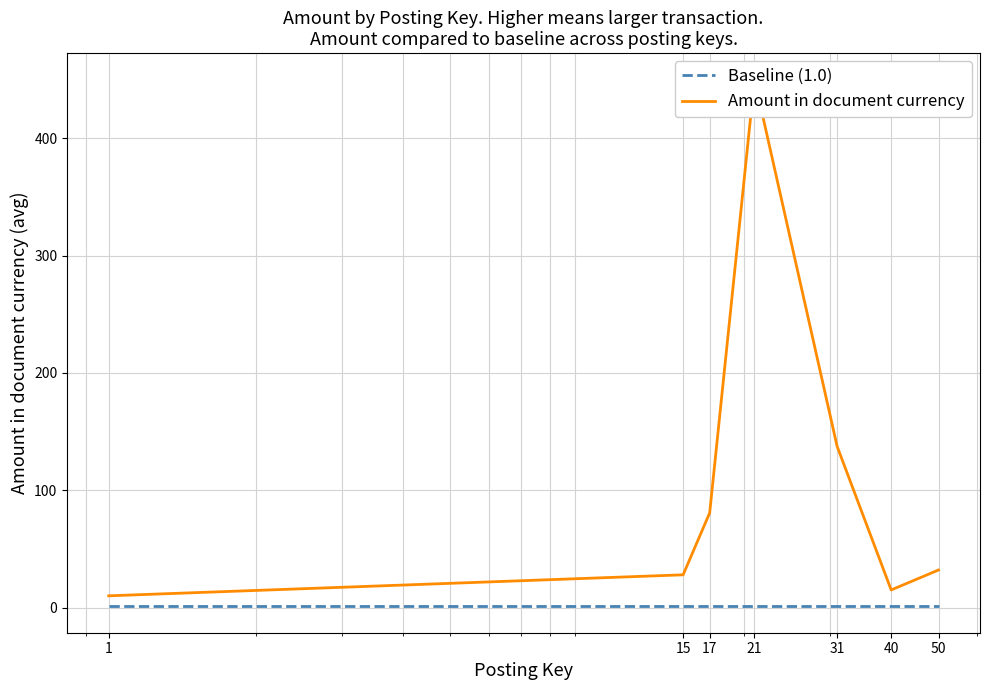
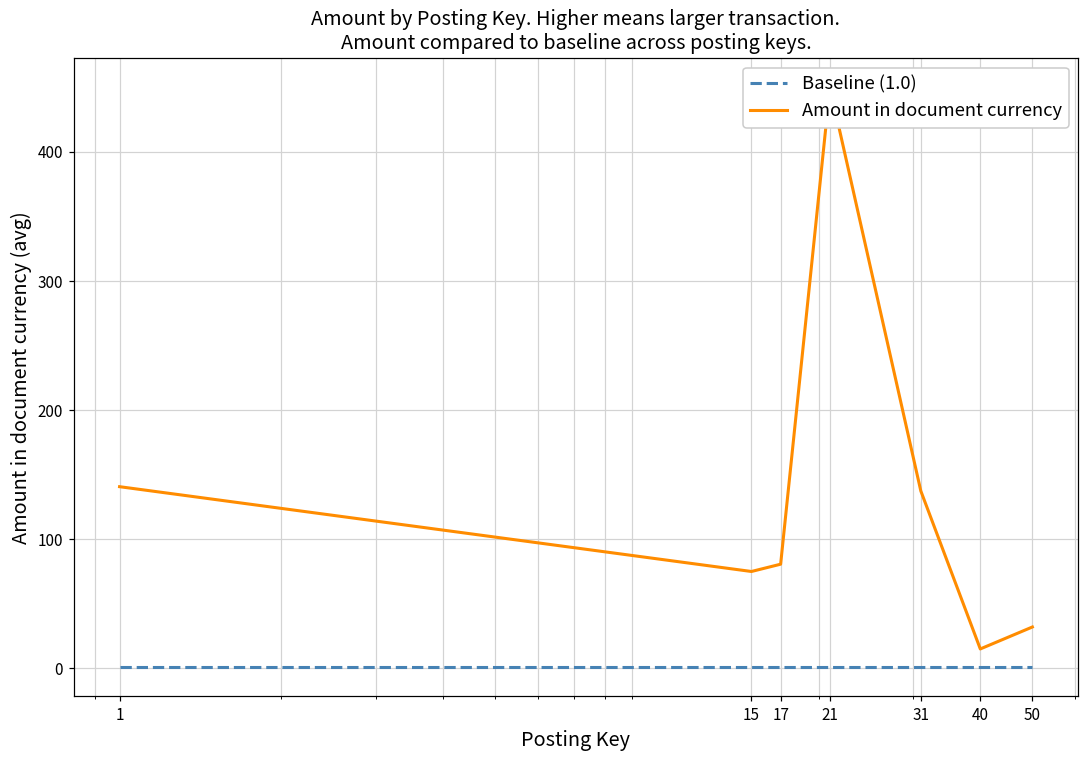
  {
    "Baseline (1.0)": {
      "1": 1,
      "15": 1,
      "17": 1,
      "21": 1,
      "31": 1,
      "40": 1,
      "50": 1
    },
    "Amount in document currency": {
-     "1": 10,
-     "15": 28,
+     "1": 141,
+     "15": 75,
      "17": 81,
      "31": 137,
      "40": 15,
      "50": 32
    }
  }
